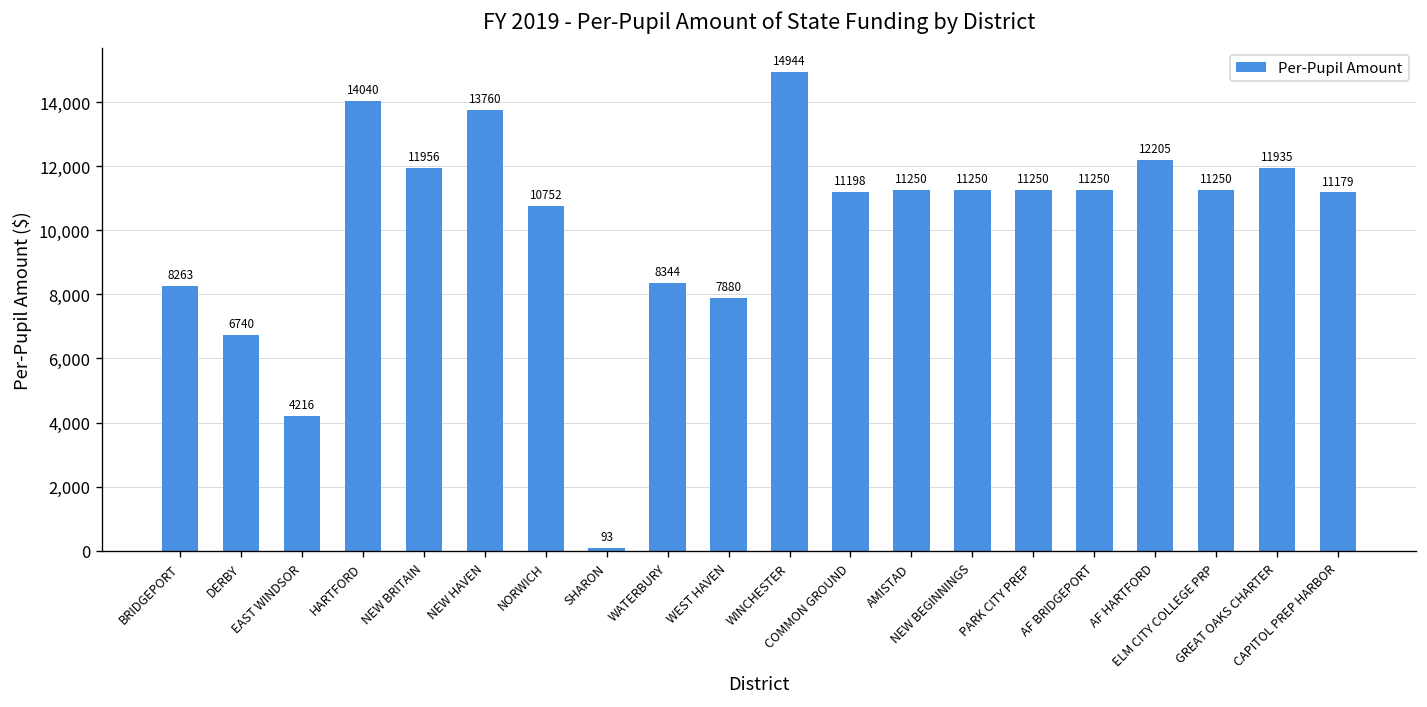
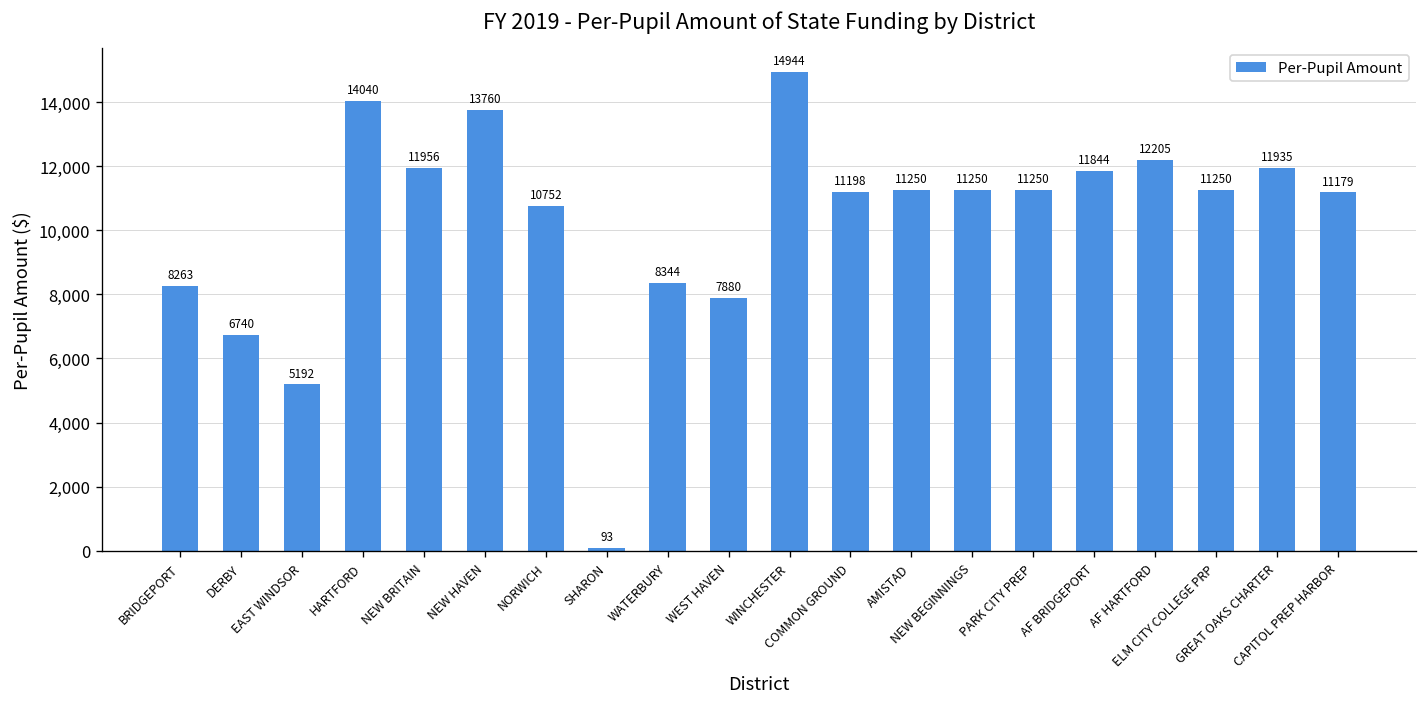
  {
    "BRIDGEPORT": 8263,
    "DERBY": 6740,
-   "EAST WINDSOR": 4216,
+   "EAST WINDSOR": 5192,
    "HARTFORD": 14040,
    "NEW BRITAIN": 11956,
    "NEW HAVEN": 13760,
    "NORWICH": 10752,
    "SHARON": 93,
    "WATERBURY": 8344,
    "WEST HAVEN": 7880,
    "WINCHESTER": 14944,
    "COMMON GROUND": 11198,
    "AMISTAD": 11250,
    "NEW BEGINNINGS": 11250,
    "PARK CITY PREP": 11250,
-   "AF BRIDGEPORT": 11250,
+   "AF BRIDGEPORT": 11844,
    "AF HARTFORD": 12205,
    "ELM CITY COLLEGE PRP": 11250,
    "GREAT OAKS CHARTER": 11935,
    "CAPITOL PREP HARBOR": 11179
  }
